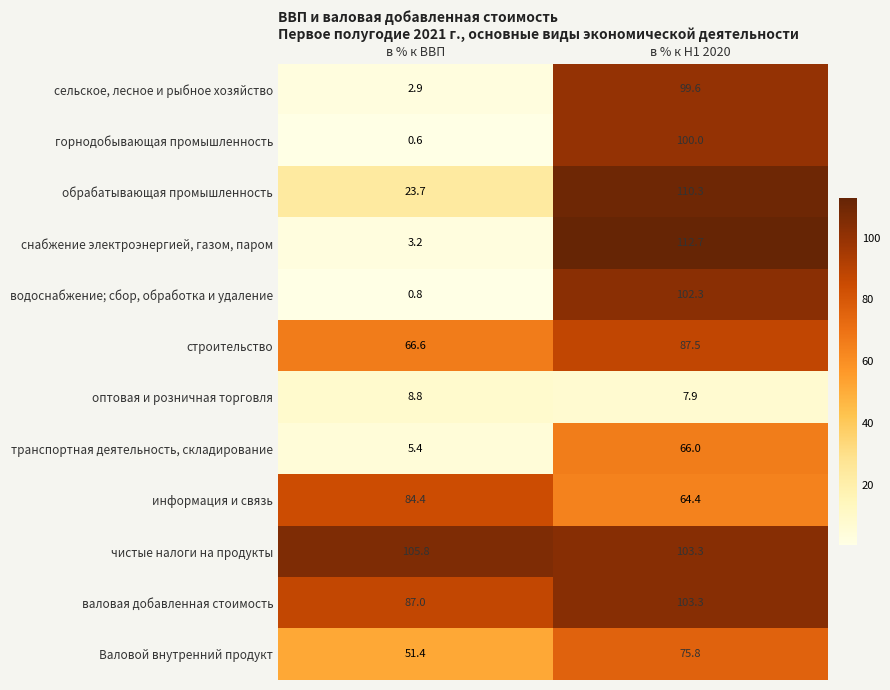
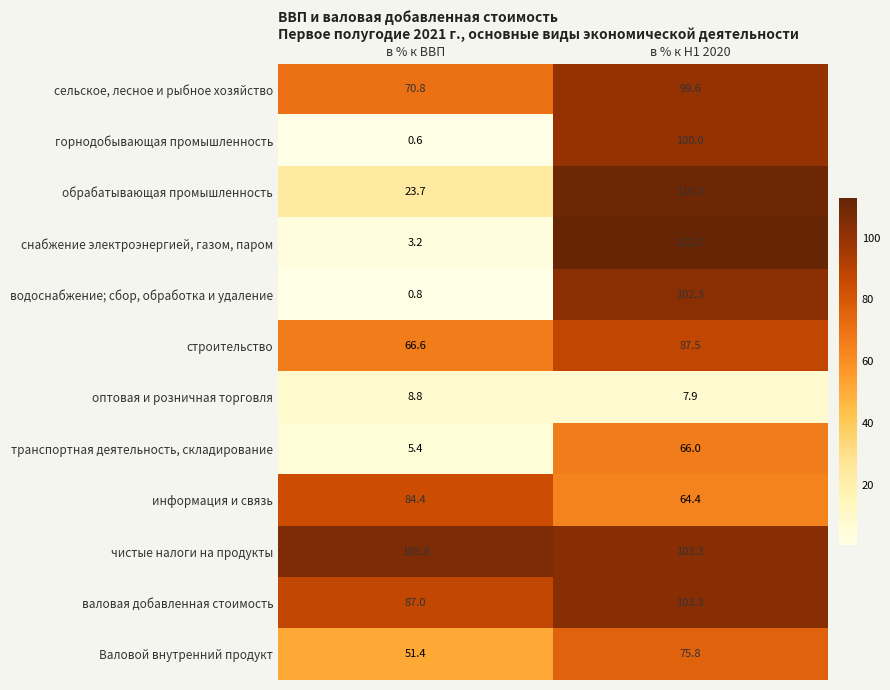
  {
    "сельское, лесное и рыбное хозяйство": {
-     "в % к ВВП": 2.9,
+     "в % к ВВП": 70.8,
      "в % к H1 2020": 99.6
    },
    "горнодобывающая промышленность": {
      "в % к ВВП": 0.6,
      "в % к H1 2020": 100.0
    },
    "обрабатывающая промышленность": {
      "в % к ВВП": 23.7,
      "в % к H1 2020": 110.3
    },
    "снабжение электроэнергией, газом, паром": {
      "в % к ВВП": 3.2,
      "в % к H1 2020": 112.7
    },
    "водоснабжение; сбор, обработка и удаление": {
      "в % к ВВП": 0.8,
      "в % к H1 2020": 102.3
    },
    "строительство": {
      "в % к ВВП": 66.6,
      "в % к H1 2020": 87.5
    },
    "оптовая и розничная торговля": {
      "в % к ВВП": 8.8,
      "в % к H1 2020": 7.9
    },
    "транспортная деятельность, складирование": {
      "в % к ВВП": 5.4,
      "в % к H1 2020": 66.0
    },
    "информация и связь": {
      "в % к ВВП": 84.4,
      "в % к H1 2020": 64.4
    },
    "чистые налоги на продукты": {
      "в % к ВВП": 105.8,
      "в % к H1 2020": 103.3
    },
    "валовая добавленная стоимость": {
      "в % к ВВП": 87.0,
      "в % к H1 2020": 103.3
    },
    "Валовой внутренний продукт": {
      "в % к ВВП": 51.4,
      "в % к H1 2020": 75.8
    }
  }
